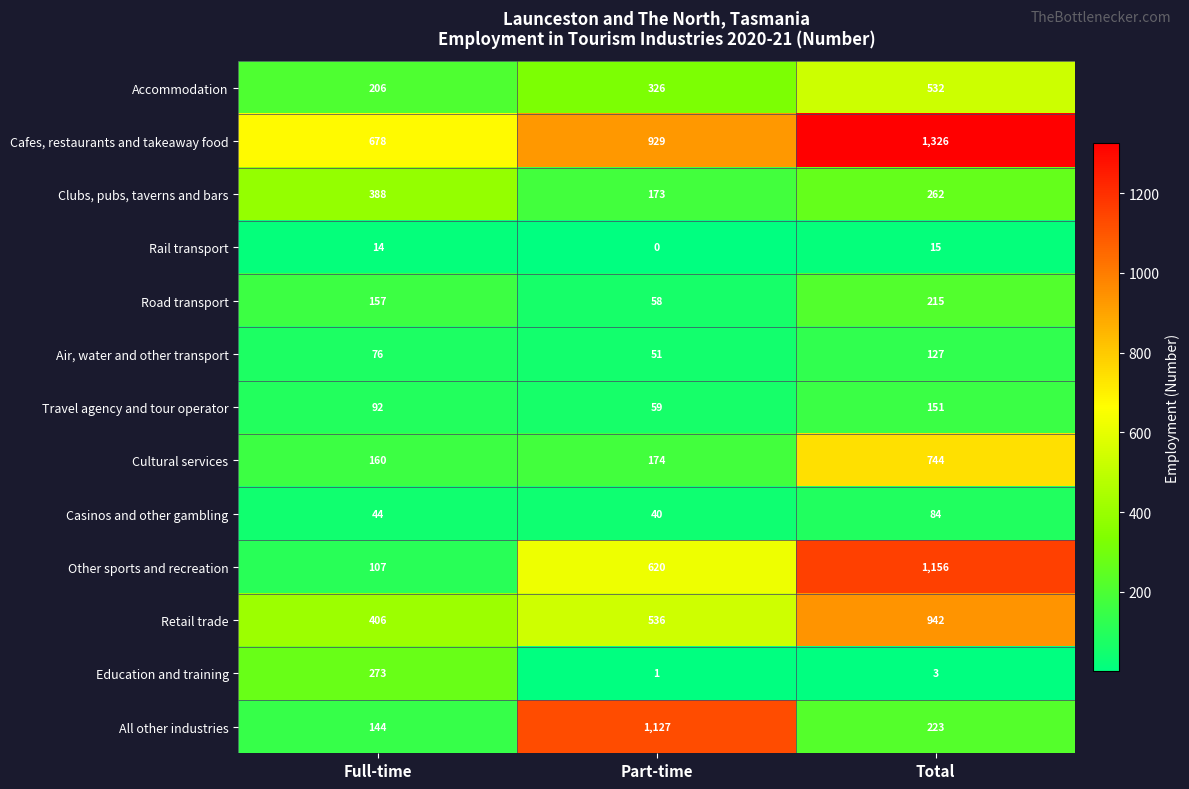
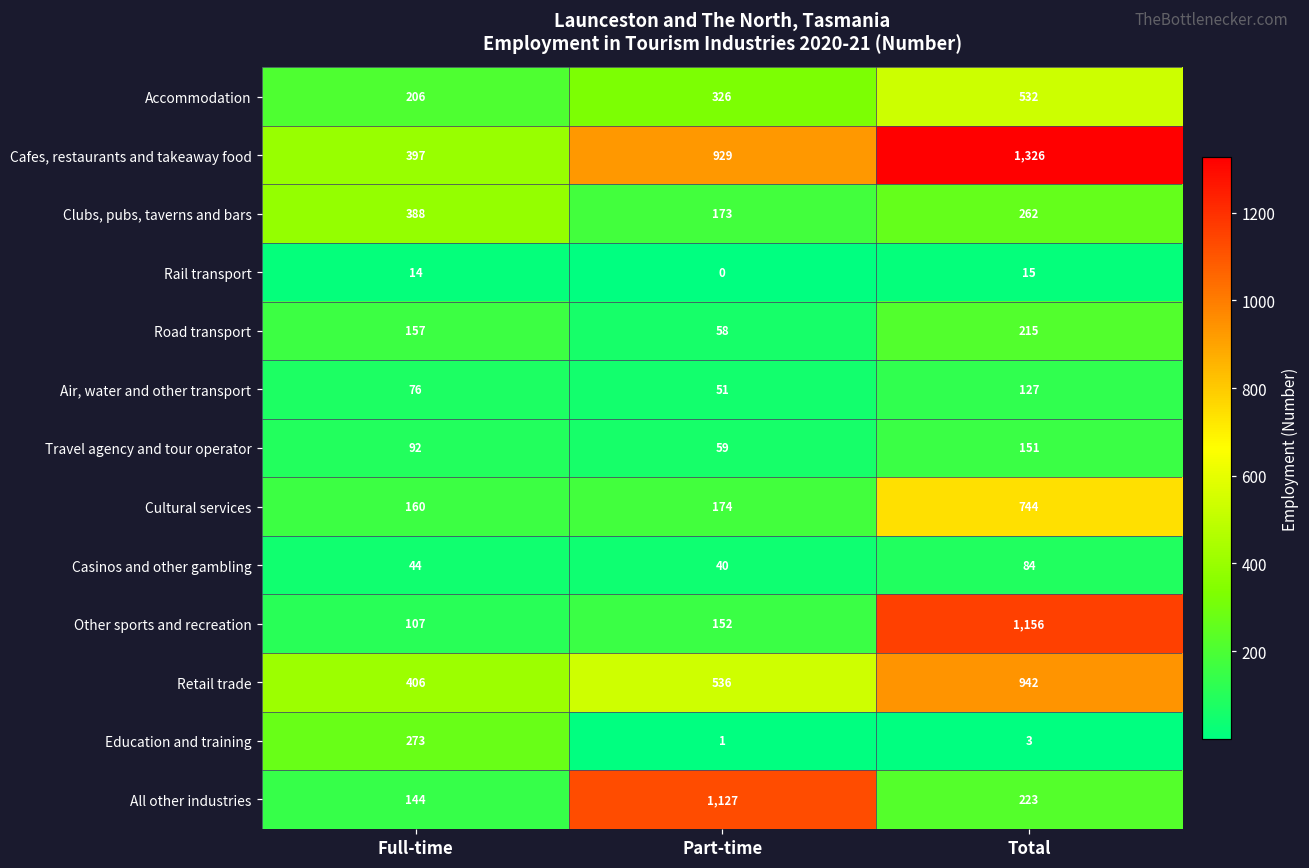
  {
    "Accommodation": {
      "Full-time": "206",
      "Part-time": "326",
      "Total": "532"
    },
    "Cafes, restaurants and takeaway food": {
-     "Full-time": "678",
+     "Full-time": "397",
      "Part-time": "929",
      "Total": "1,326"
    },
    "Clubs, pubs, taverns and bars": {
      "Full-time": "388",
      "Part-time": "173",
      "Total": "262"
    },
    "Rail transport": {
      "Full-time": "14",
      "Part-time": "0",
      "Total": "15"
    },
    "Road transport": {
      "Full-time": "157",
      "Part-time": "58",
      "Total": "215"
    },
    "Air, water and other transport": {
      "Full-time": "76",
      "Part-time": "51",
      "Total": "127"
    },
    "Travel agency and tour operator": {
      "Full-time": "92",
      "Part-time": "59",
      "Total": "151"
    },
    "Cultural services": {
      "Full-time": "160",
      "Part-time": "174",
      "Total": "744"
    },
    "Casinos and other gambling": {
      "Full-time": "44",
      "Part-time": "40",
      "Total": "84"
    },
    "Other sports and recreation": {
      "Full-time": "107",
-     "Part-time": "620",
+     "Part-time": "152",
      "Total": "1,156"
    },
    "Retail trade": {
      "Full-time": "406",
      "Part-time": "536",
      "Total": "942"
    },
    "Education and training": {
      "Full-time": "273",
      "Part-time": "1",
      "Total": "3"
    },
    "All other industries": {
      "Full-time": "144",
      "Part-time": "1,127",
      "Total": "223"
    }
  }
